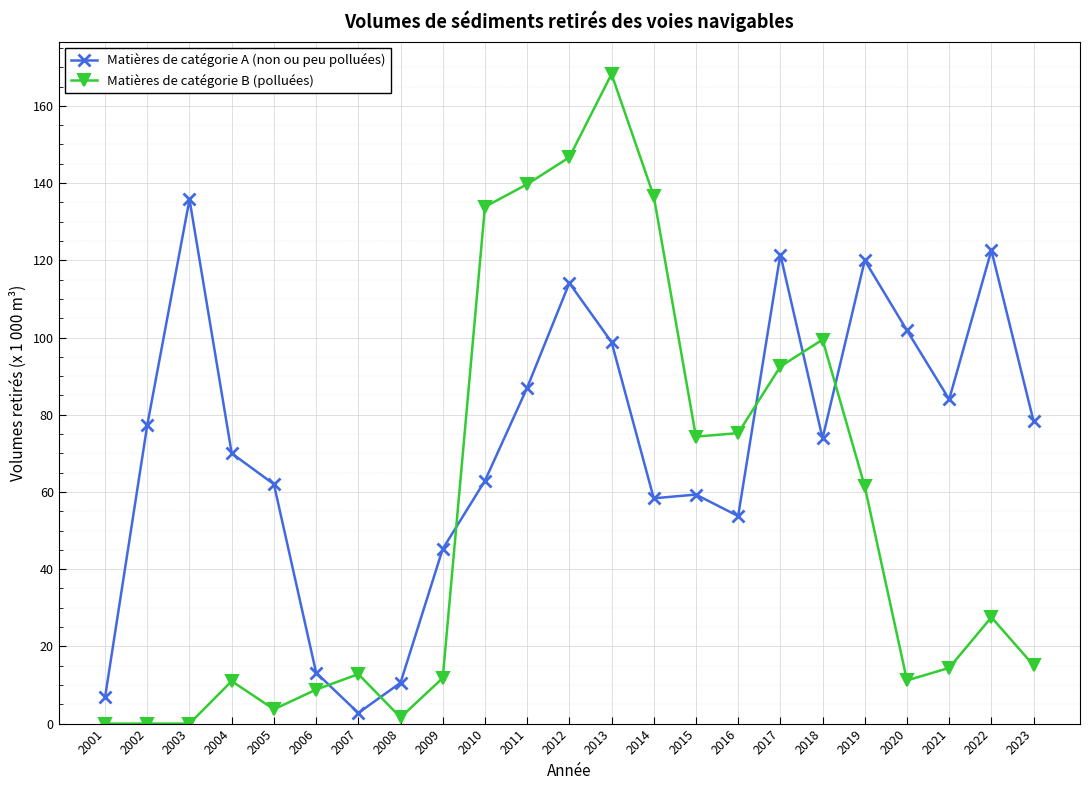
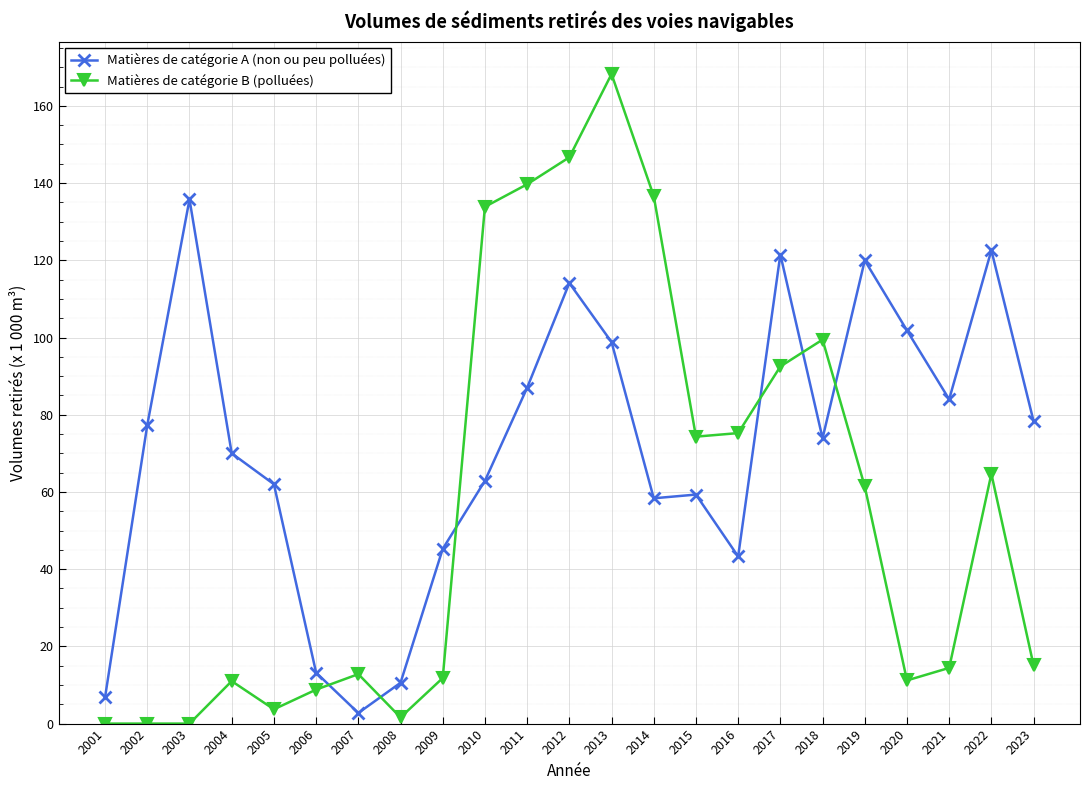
  {
    "Matières de catégorie A (non ou peu polluées)": {
      "2001": 7,
      "2002": 77,
      "2003": 136,
      "2004": 70,
      "2005": 62,
      "2006": 13,
      "2007": 3,
      "2008": 11,
      "2009": 45,
      "2010": 63,
      "2011": 87,
      "2012": 114,
      "2013": 99,
      "2014": 58,
      "2015": 59,
-     "2016": 54,
+     "2016": 43,
      "2017": 121,
      "2018": 74,
      "2019": 120,
      "2020": 102,
      "2021": 84,
      "2022": 123,
      "2023": 78
    },
    "Matières de catégorie B (polluées)": {
      "2001": 0,
      "2002": 0,
      "2003": 0,
      "2004": 11,
      "2005": 4,
      "2006": 9,
      "2007": 13,
      "2008": 2,
      "2009": 12,
      "2010": 134,
      "2011": 140,
      "2012": 147,
      "2013": 168,
      "2014": 137,
      "2015": 74,
      "2016": 75,
      "2017": 92,
      "2018": 99,
      "2019": 61,
      "2020": 11,
      "2021": 14,
-     "2022": 28,
+     "2022": 65,
      "2023": 15
    }
  }
